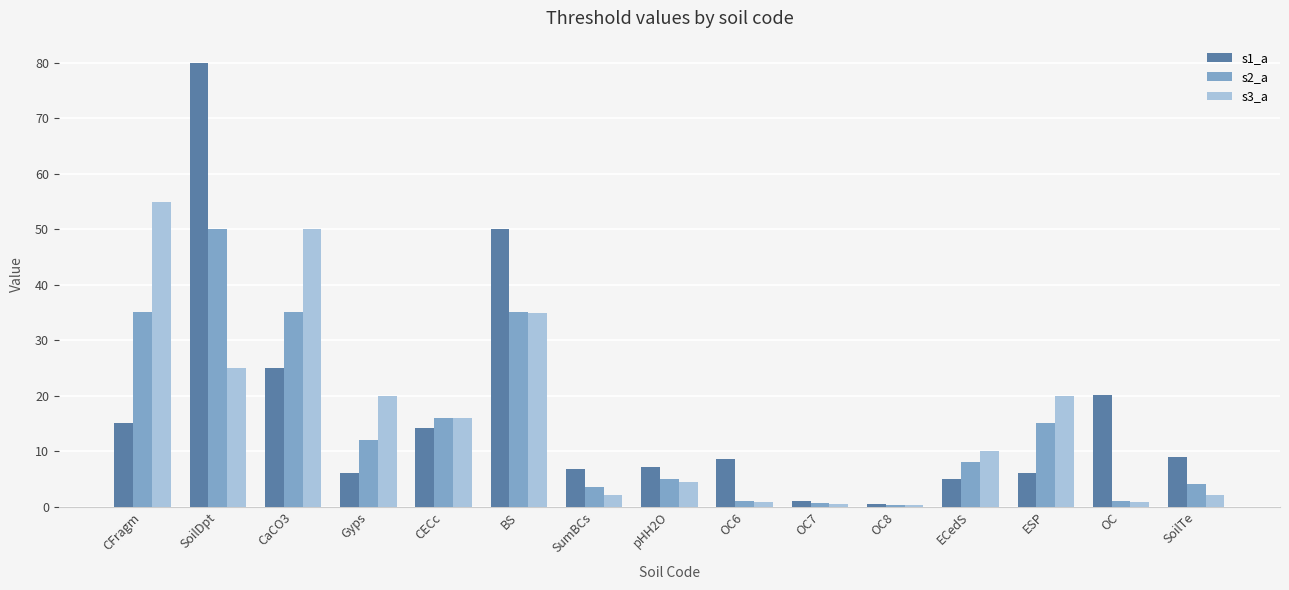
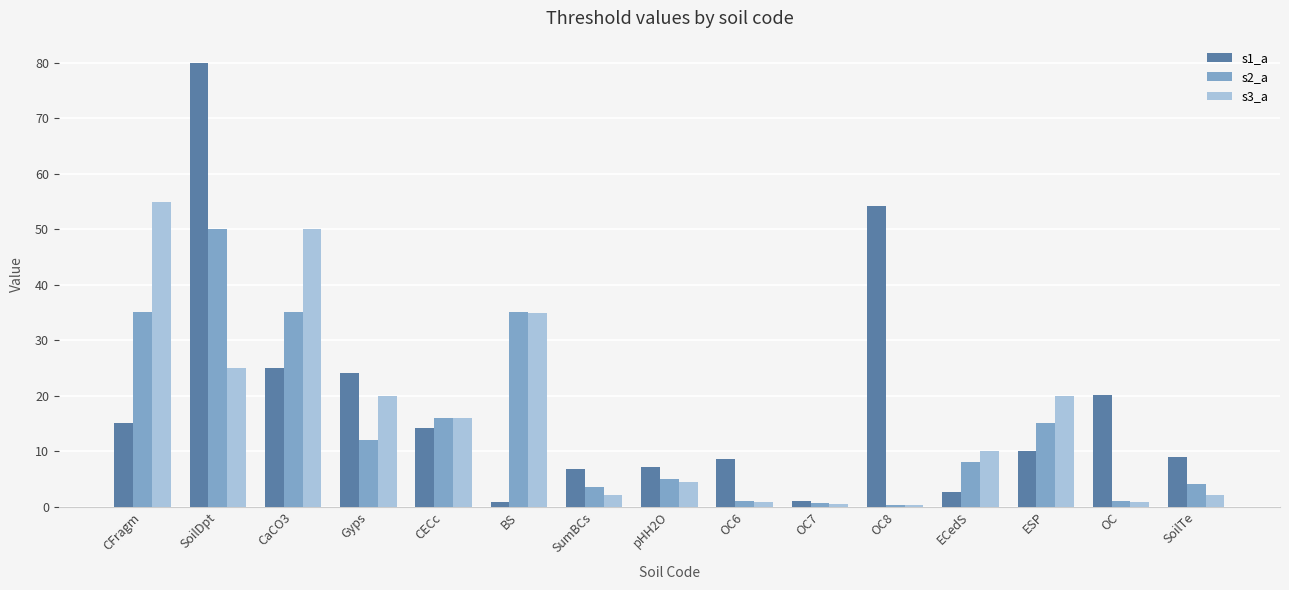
  {
    "s1_a": {
      "CFragm": 15,
      "SoilDpt": 80,
      "CaCO3": 25,
-     "Gyps": 6,
+     "Gyps": 24,
      "CECc": 14,
-     "BS": 50,
+     "BS": 1,
      "SumBCs": 7,
      "pHH2O": 7,
      "OC6": 9,
      "OC7": 1,
-     "OC8": 0,
-     "ECedS": 5,
-     "ESP": 6,
+     "OC8": 54,
+     "ECedS": 3,
+     "ESP": 10,
      "OC": 20,
      "SoilTe": 9
    }
  }
